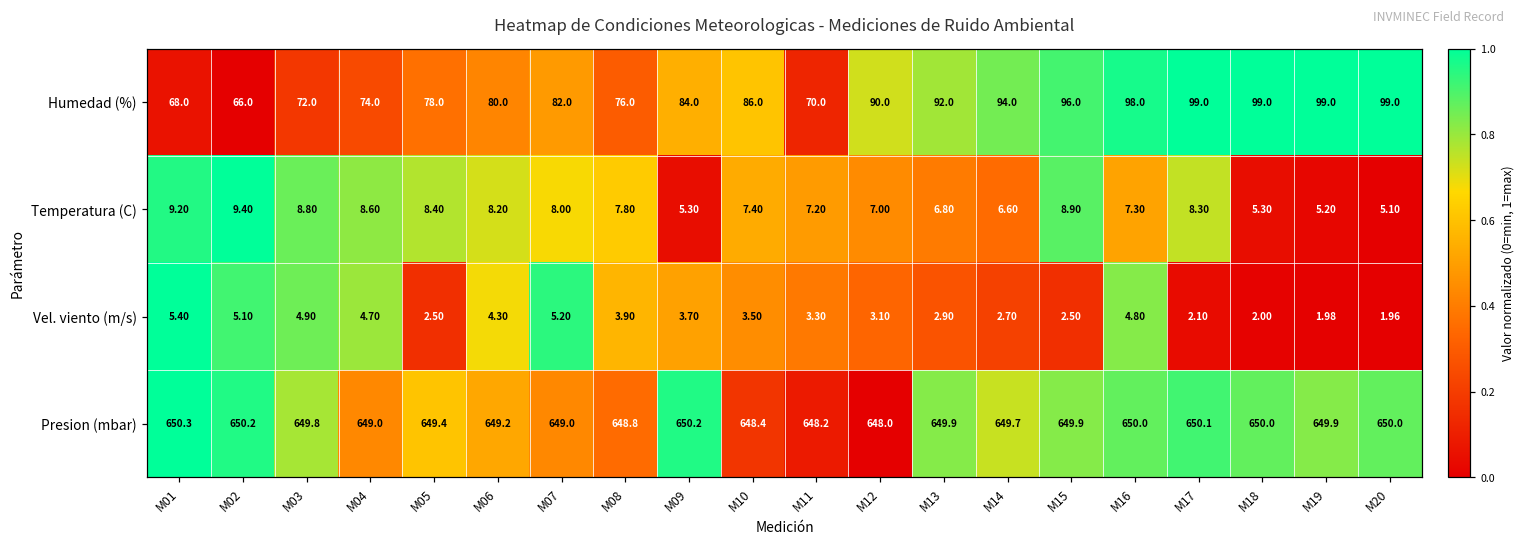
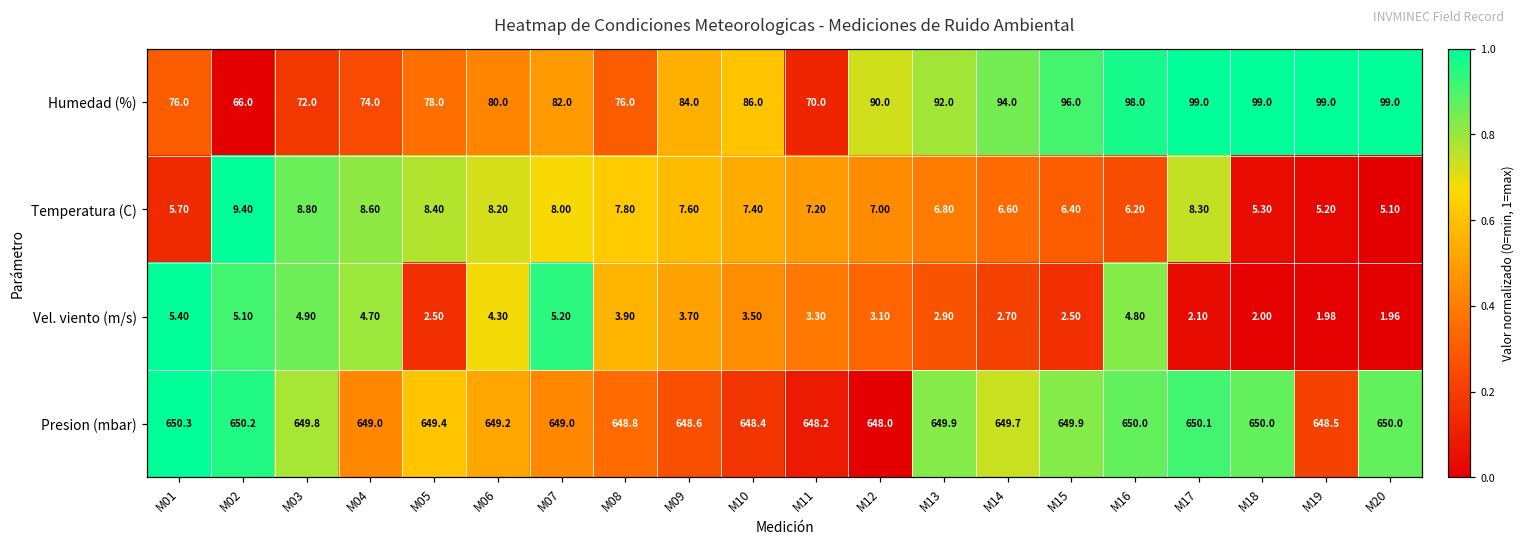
  {
    "Humedad (%)": {
-     "M01": 68.0,
+     "M01": 76.0,
      "M02": 66.0,
      "M03": 72.0,
      "M04": 74.0,
      "M05": 78.0,
      "M06": 80.0,
      "M07": 82.0,
      "M08": 76.0,
      "M09": 84.0,
      "M10": 86.0,
      "M11": 70.0,
      "M12": 90.0,
      "M13": 92.0,
      "M14": 94.0,
      "M15": 96.0,
      "M16": 98.0,
      "M17": 99.0,
      "M18": 99.0,
      "M19": 99.0,
      "M20": 99.0
    },
    "Temperatura (C)": {
-     "M01": 9.20,
+     "M01": 5.70,
      "M02": 9.40,
      "M03": 8.80,
      "M04": 8.60,
      "M05": 8.40,
      "M06": 8.20,
      "M07": 8.00,
      "M08": 7.80,
-     "M09": 5.30,
+     "M09": 7.60,
      "M10": 7.40,
      "M11": 7.20,
      "M12": 7.00,
      "M13": 6.80,
      "M14": 6.60,
-     "M15": 8.90,
-     "M16": 7.30,
+     "M15": 6.40,
+     "M16": 6.20,
      "M17": 8.30,
      "M18": 5.30,
      "M19": 5.20,
      "M20": 5.10
    },
    "Vel. viento (m/s)": {
      "M01": 5.40,
      "M02": 5.10,
      "M03": 4.90,
      "M04": 4.70,
      "M05": 2.50,
      "M06": 4.30,
      "M07": 5.20,
      "M08": 3.90,
      "M09": 3.70,
      "M10": 3.50,
      "M11": 3.30,
      "M12": 3.10,
      "M13": 2.90,
      "M14": 2.70,
      "M15": 2.50,
      "M16": 4.80,
      "M17": 2.10,
      "M18": 2.00,
      "M19": 1.98,
      "M20": 1.96
    },
    "Presion (mbar)": {
      "M01": 650.3,
      "M02": 650.2,
      "M03": 649.8,
      "M04": 649.0,
      "M05": 649.4,
      "M06": 649.2,
      "M07": 649.0,
      "M08": 648.8,
-     "M09": 650.2,
+     "M09": 648.6,
      "M10": 648.4,
      "M11": 648.2,
      "M12": 648.0,
      "M13": 649.9,
      "M14": 649.7,
      "M15": 649.9,
      "M16": 650.0,
      "M17": 650.1,
      "M18": 650.0,
-     "M19": 649.9,
+     "M19": 648.5,
      "M20": 650.0
    }
  }
